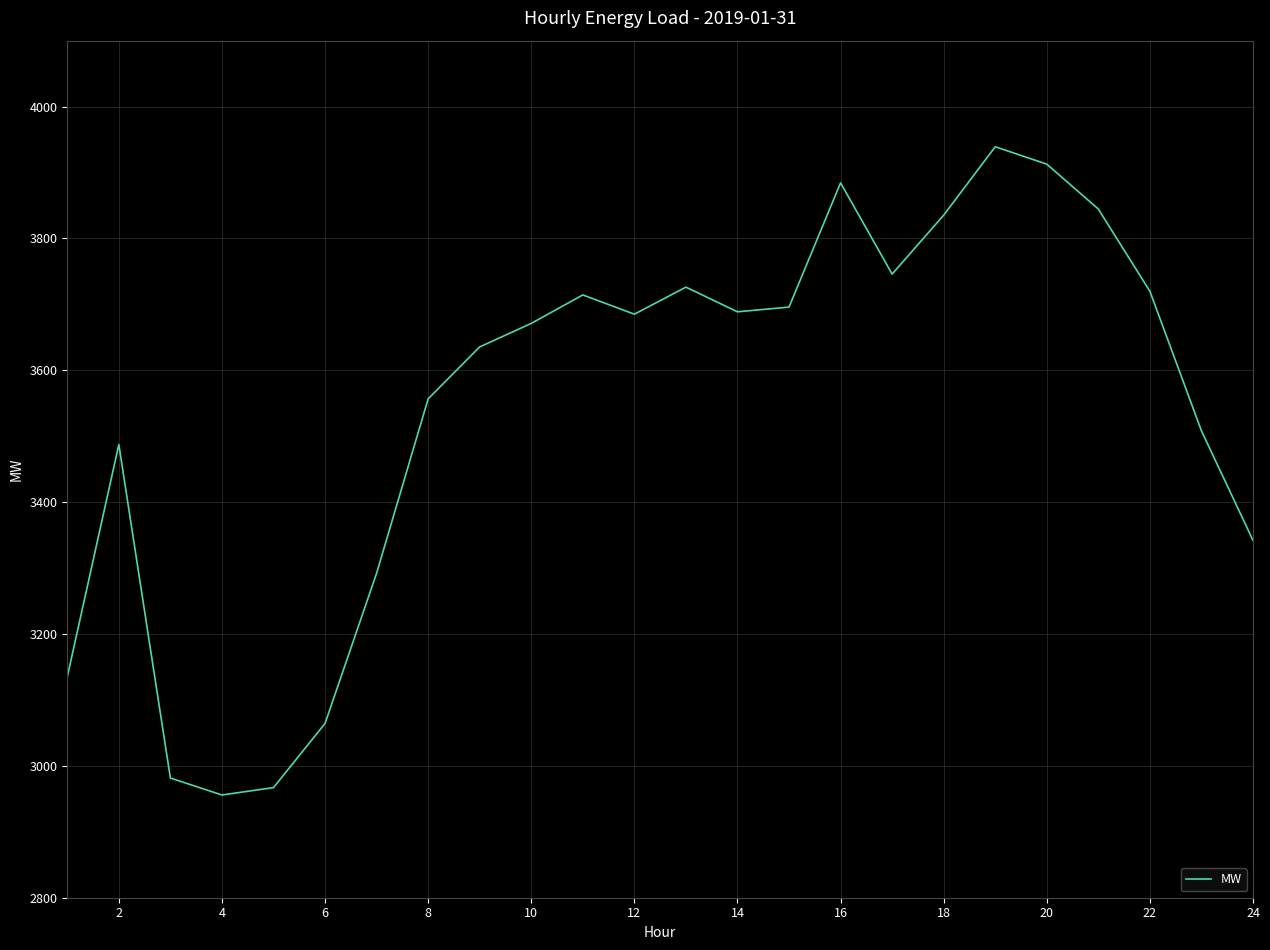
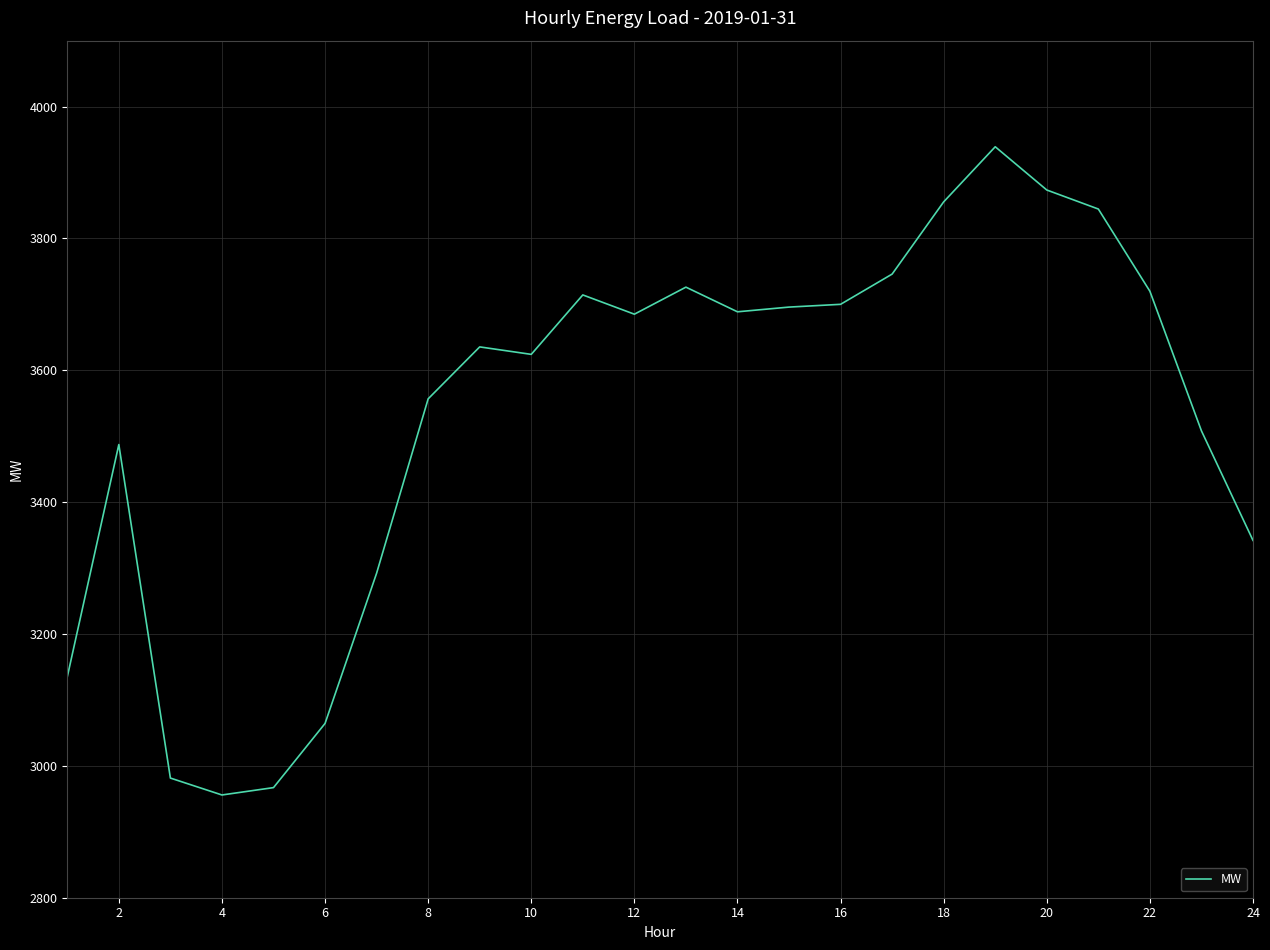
  {
    "2": 3490,
    "4": 2960,
    "6": 3060,
    "8": 3560,
-   "10": 3670,
+   "10": 3620,
    "12": 3690,
    "14": 3690,
-   "16": 3880,
-   "18": 3840,
-   "20": 3910,
+   "16": 3700,
+   "18": 3860,
+   "20": 3870,
    "22": 3720,
    "24": 3340
  }
